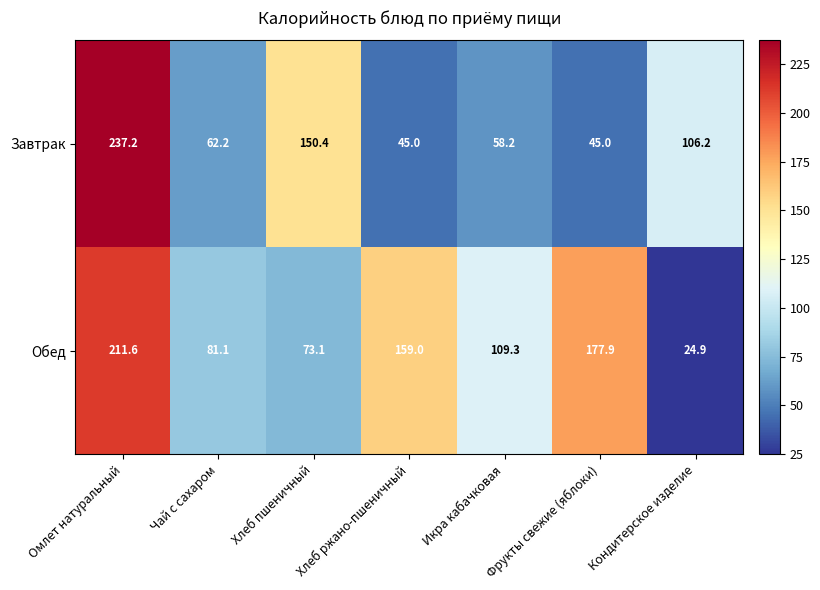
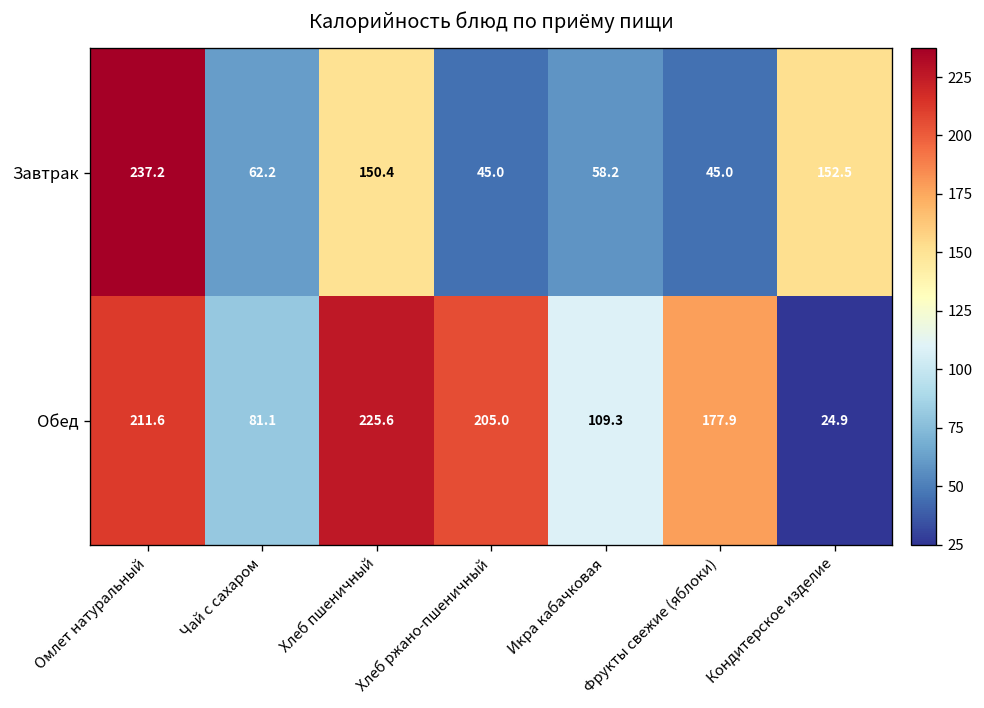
  {
    "Завтрак": {
      "Омлет натуральный": 237.2,
      "Чай с сахаром": 62.2,
      "Хлеб пшеничный": 150.4,
      "Хлеб ржано-пшеничный": 45.0,
      "Икра кабачковая": 58.2,
      "Фрукты свежие (яблоки)": 45.0,
-     "Кондитерское изделие": 106.2
+     "Кондитерское изделие": 152.5
    },
    "Обед": {
      "Омлет натуральный": 211.6,
      "Чай с сахаром": 81.1,
-     "Хлеб пшеничный": 73.1,
-     "Хлеб ржано-пшеничный": 159.0,
+     "Хлеб пшеничный": 225.6,
+     "Хлеб ржано-пшеничный": 205.0,
      "Икра кабачковая": 109.3,
      "Фрукты свежие (яблоки)": 177.9,
      "Кондитерское изделие": 24.9
    }
  }
